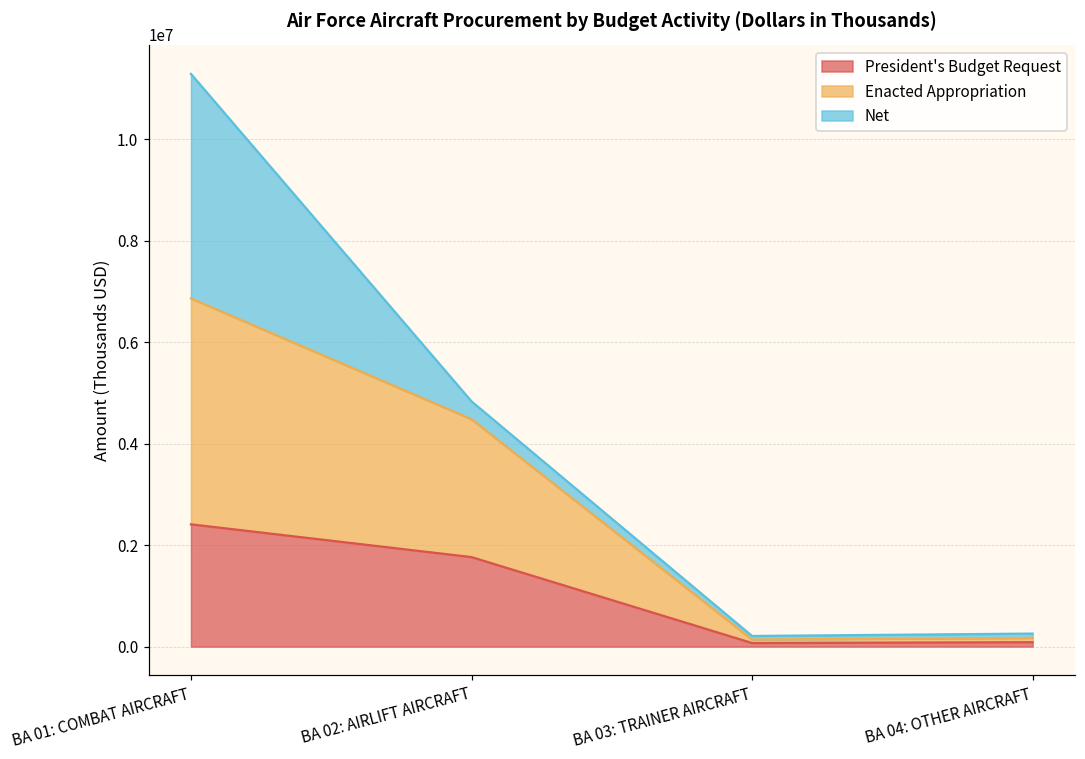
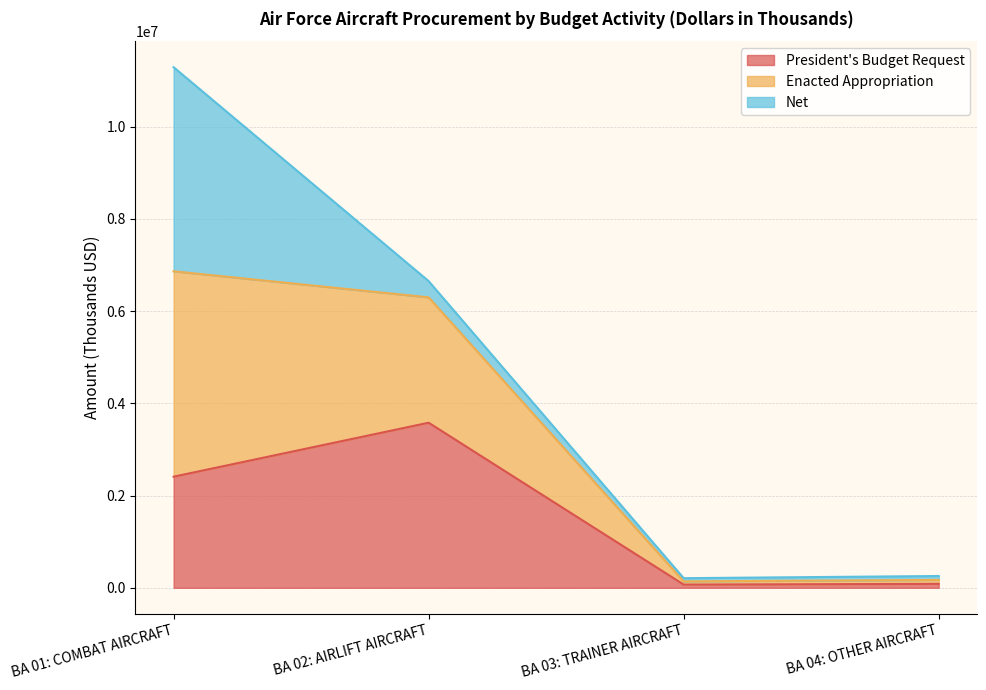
  {
    "President's Budget Request": {
      "BA 01: COMBAT AIRCRAFT": 2400000,
-     "BA 02: AIRLIFT AIRCRAFT": 1800000,
+     "BA 02: AIRLIFT AIRCRAFT": 3600000,
      "BA 03: TRAINER AIRCRAFT": 100000,
      "BA 04: OTHER AIRCRAFT": 100000
    },
    "Enacted Appropriation": {
      "BA 01: COMBAT AIRCRAFT": 4500000,
      "BA 02: AIRLIFT AIRCRAFT": 2700000,
      "BA 03: TRAINER AIRCRAFT": 100000,
      "BA 04: OTHER AIRCRAFT": 100000
    },
    "Net": {
      "BA 01: COMBAT AIRCRAFT": 4400000,
      "BA 02: AIRLIFT AIRCRAFT": 400000,
      "BA 03: TRAINER AIRCRAFT": 100000,
      "BA 04: OTHER AIRCRAFT": 100000
    }
  }
